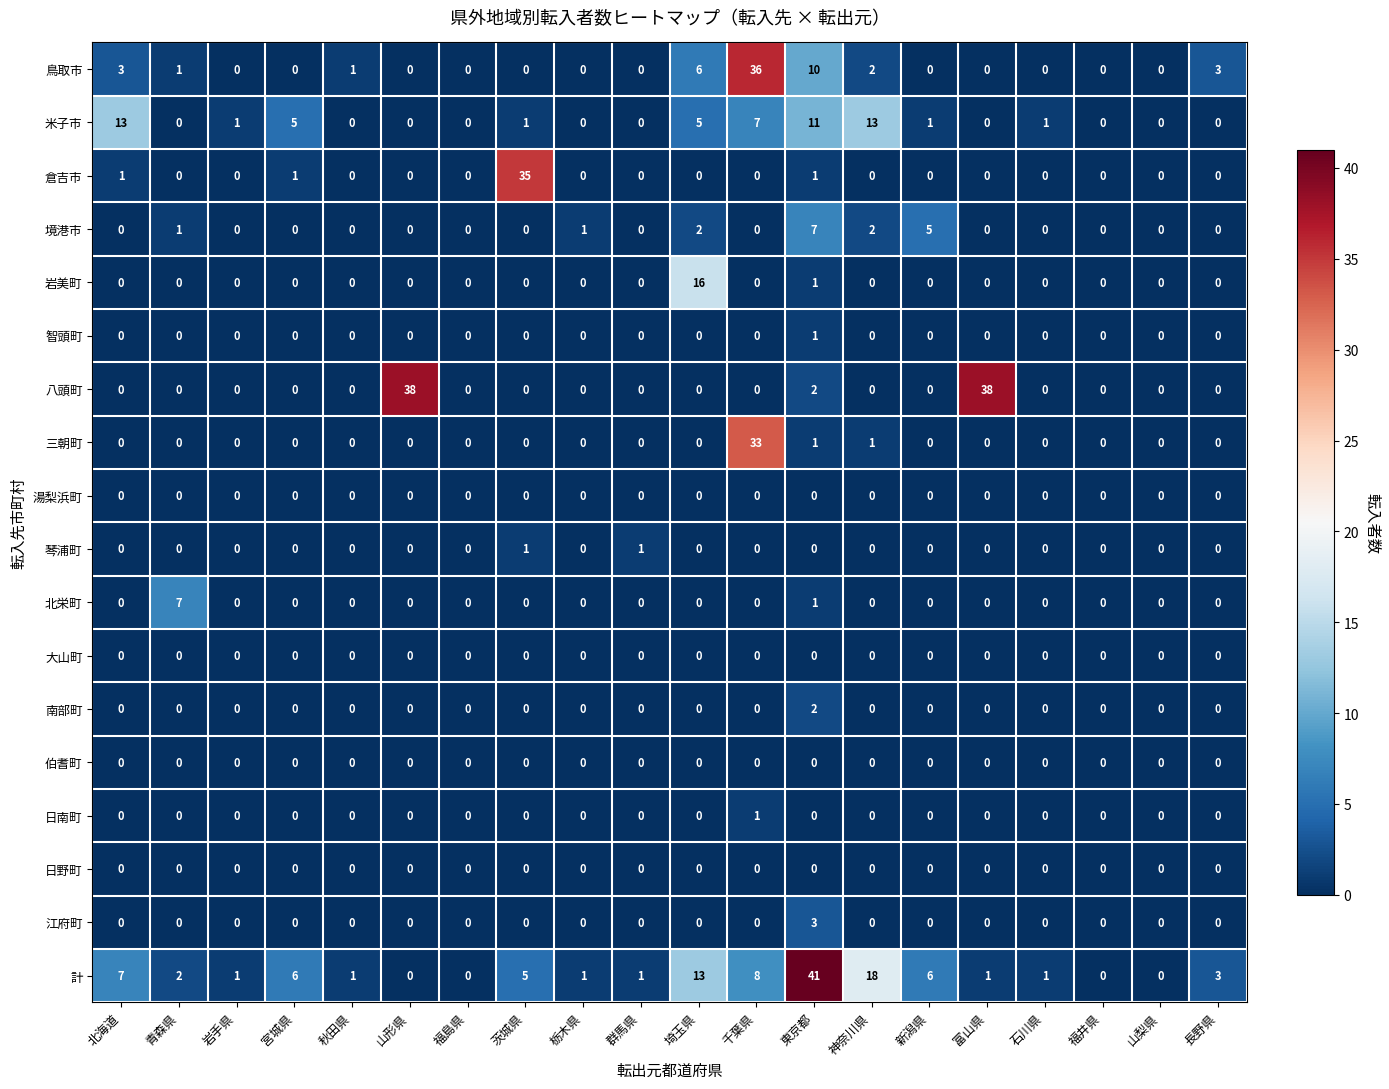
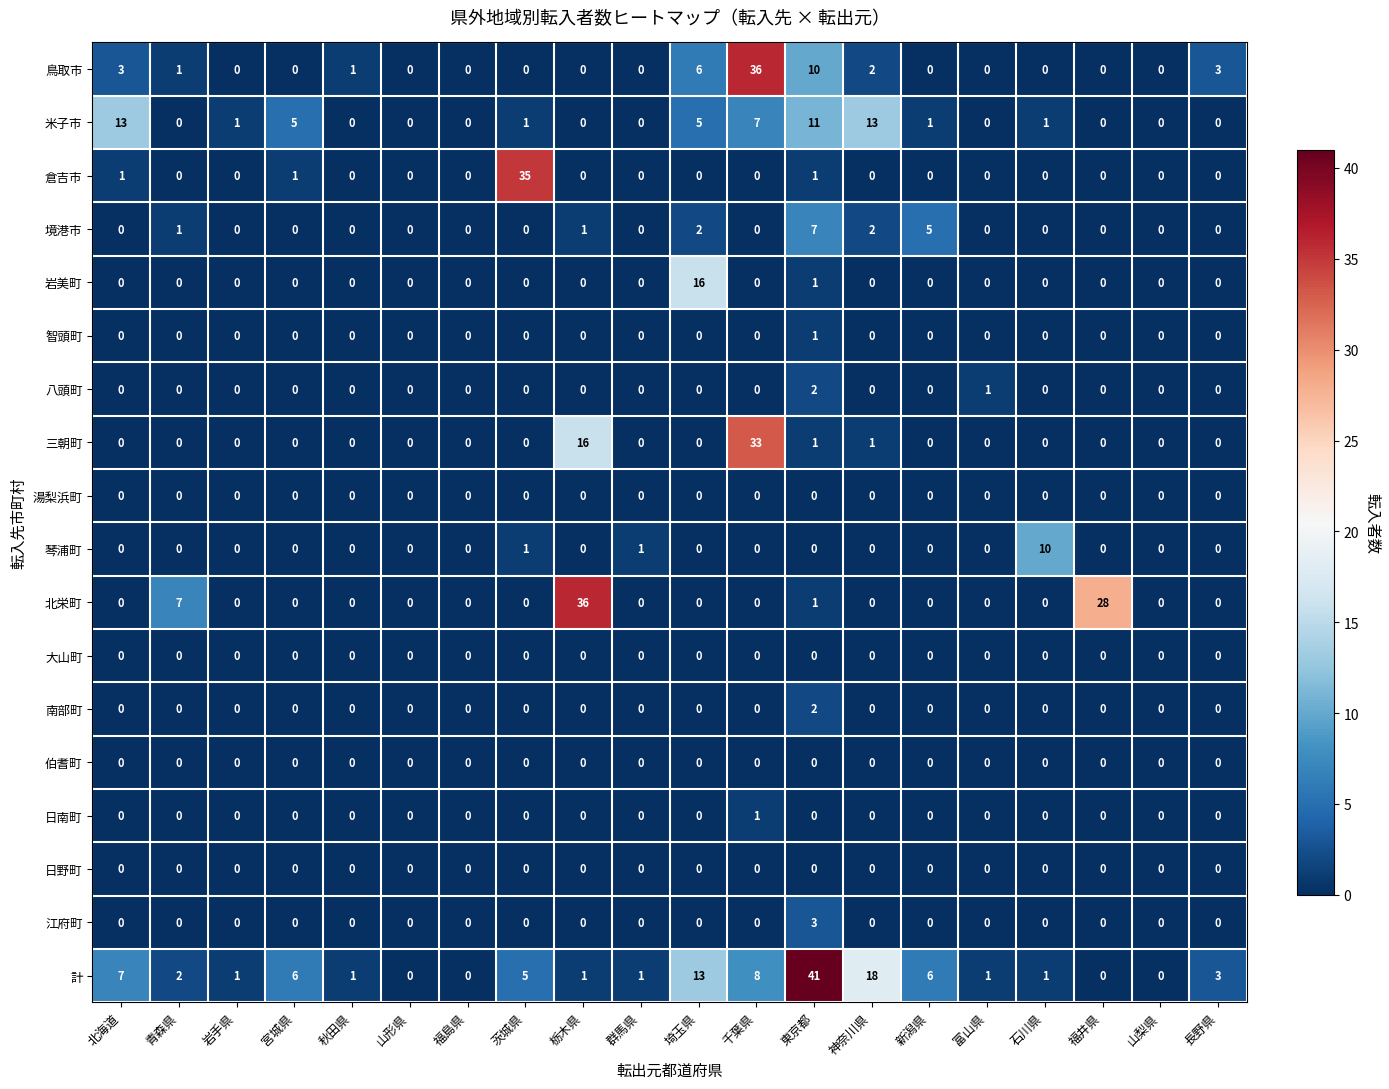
  {
    "八頭町": {
      "北海道": 0,
      "青森県": 0,
      "岩手県": 0,
      "宮城県": 0,
      "秋田県": 0,
-     "山形県": 38,
+     "山形県": 0,
      "福島県": 0,
      "茨城県": 0,
      "栃木県": 0,
      "群馬県": 0,
      "埼玉県": 0,
      "千葉県": 0,
      "東京都": 2,
      "神奈川県": 0,
      "新潟県": 0,
-     "富山県": 38,
+     "富山県": 1,
      "石川県": 0,
      "福井県": 0,
      "山梨県": 0,
      "長野県": 0
    },
    "三朝町": {
      "北海道": 0,
      "青森県": 0,
      "岩手県": 0,
      "宮城県": 0,
      "秋田県": 0,
      "山形県": 0,
      "福島県": 0,
      "茨城県": 0,
-     "栃木県": 0,
+     "栃木県": 16,
      "群馬県": 0,
      "埼玉県": 0,
      "千葉県": 33,
      "東京都": 1,
      "神奈川県": 1,
      "新潟県": 0,
      "富山県": 0,
      "石川県": 0,
      "福井県": 0,
      "山梨県": 0,
      "長野県": 0
    },
    "琴浦町": {
      "北海道": 0,
      "青森県": 0,
      "岩手県": 0,
      "宮城県": 0,
      "秋田県": 0,
      "山形県": 0,
      "福島県": 0,
      "茨城県": 1,
      "栃木県": 0,
      "群馬県": 1,
      "埼玉県": 0,
      "千葉県": 0,
      "東京都": 0,
      "神奈川県": 0,
      "新潟県": 0,
      "富山県": 0,
-     "石川県": 0,
+     "石川県": 10,
      "福井県": 0,
      "山梨県": 0,
      "長野県": 0
    },
    "北栄町": {
      "北海道": 0,
      "青森県": 7,
      "岩手県": 0,
      "宮城県": 0,
      "秋田県": 0,
      "山形県": 0,
      "福島県": 0,
      "茨城県": 0,
-     "栃木県": 0,
+     "栃木県": 36,
      "群馬県": 0,
      "埼玉県": 0,
      "千葉県": 0,
      "東京都": 1,
      "神奈川県": 0,
      "新潟県": 0,
      "富山県": 0,
      "石川県": 0,
-     "福井県": 0,
+     "福井県": 28,
      "山梨県": 0,
      "長野県": 0
    }
  }
